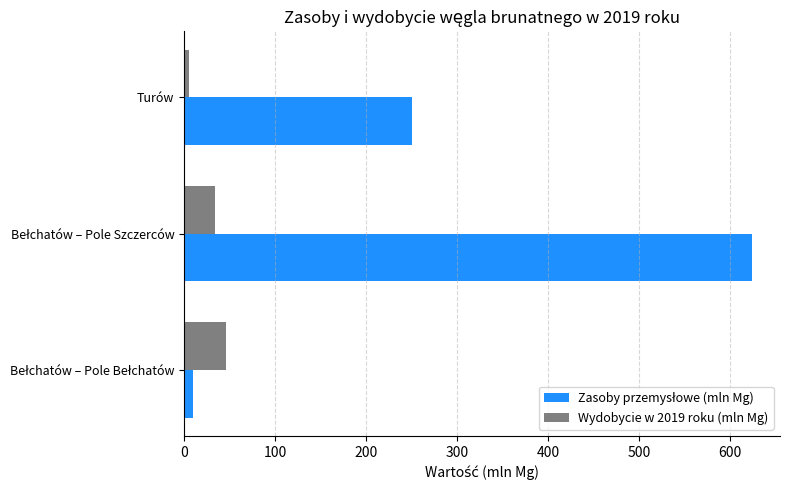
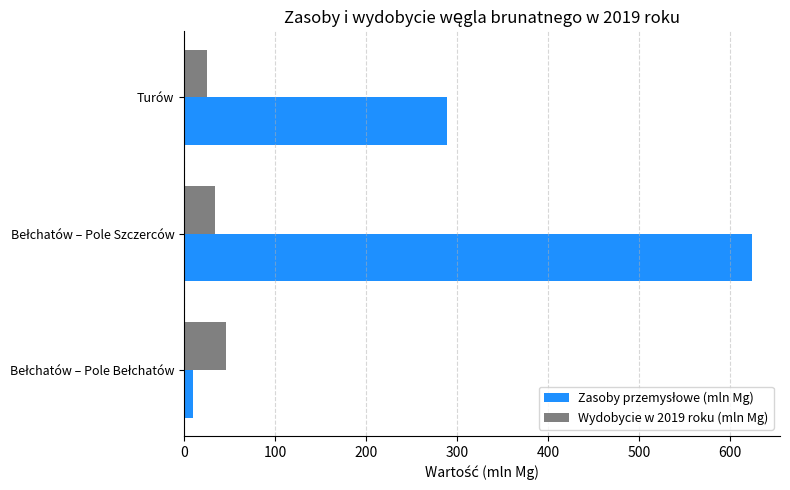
  {
    "Zasoby przemysłowe (mln Mg)": {
-     "Turów": 250,
+     "Turów": 290,
      "Bełchatów – Pole Szczerców": 620,
      "Bełchatów – Pole Bełchatów": 10
    },
    "Wydobycie w 2019 roku (mln Mg)": {
-     "Turów": 0,
+     "Turów": 20,
      "Bełchatów – Pole Szczerców": 30,
      "Bełchatów – Pole Bełchatów": 50
    }
  }
